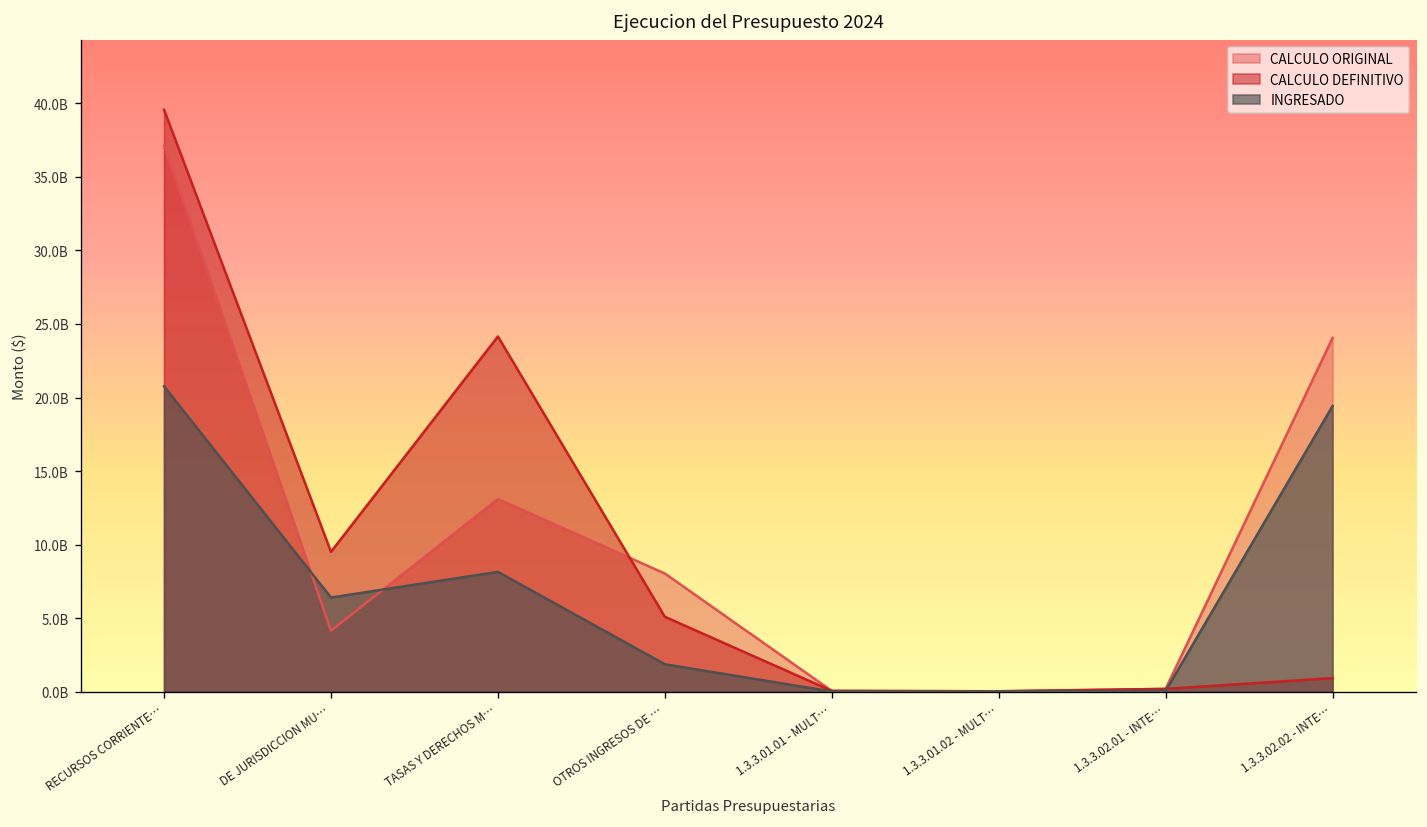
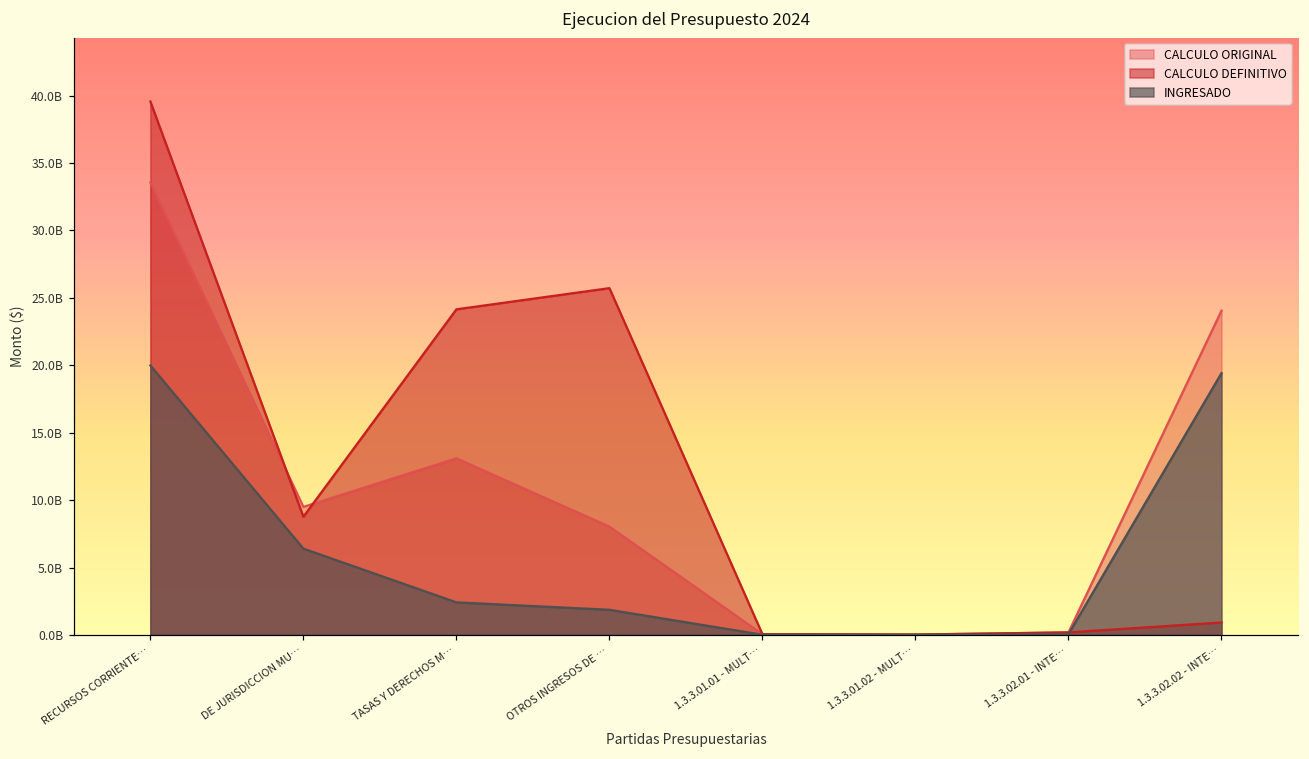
  {
    "CALCULO ORIGINAL": {
-     "RECURSOS CORRIENTE…": 37100000000,
-     "DE JURISDICCION MU…": 4100000000,
+     "RECURSOS CORRIENTE…": 33600000000,
+     "DE JURISDICCION MU…": 9500000000,
      "TASAS Y DERECHOS M…": 13100000000,
      "OTROS INGRESOS DE …": 8000000000,
      "1.3.3.02.02 - INTE…": 24000000000
    },
    "CALCULO DEFINITIVO": {
      "RECURSOS CORRIENTE…": 39600000000,
-     "DE JURISDICCION MU…": 9500000000,
+     "DE JURISDICCION MU…": 8800000000,
      "TASAS Y DERECHOS M…": 24200000000,
-     "OTROS INGRESOS DE …": 5100000000,
+     "OTROS INGRESOS DE …": 25700000000,
      "1.3.3.02.02 - INTE…": 900000000
    },
    "INGRESADO": {
-     "RECURSOS CORRIENTE…": 20800000000,
+     "RECURSOS CORRIENTE…": 20000000000,
      "DE JURISDICCION MU…": 6400000000,
-     "TASAS Y DERECHOS M…": 8100000000,
+     "TASAS Y DERECHOS M…": 2400000000,
      "OTROS INGRESOS DE …": 1900000000,
      "1.3.3.02.02 - INTE…": 19400000000
    }
  }
